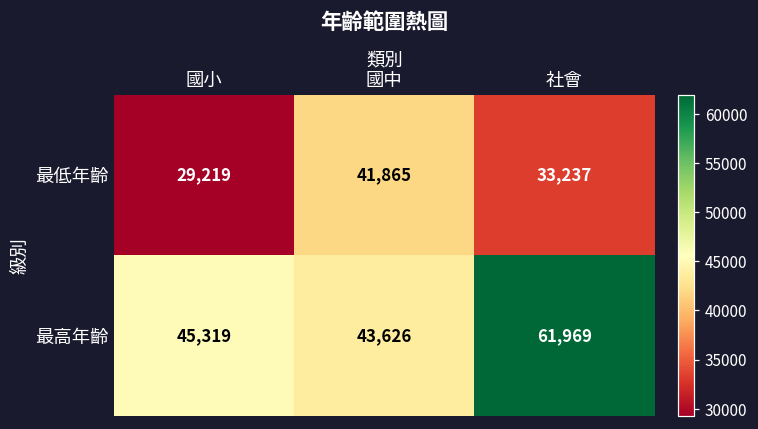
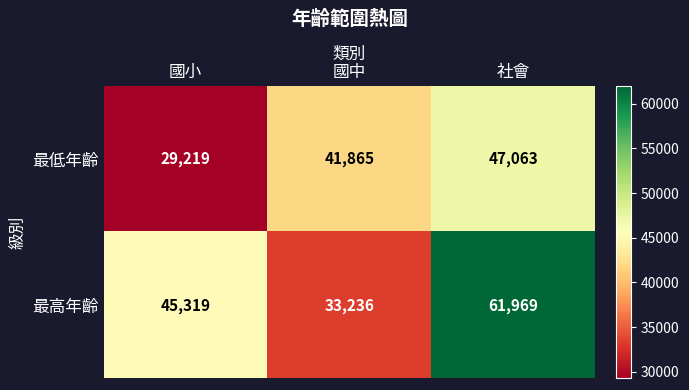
  {
    "最低年齡": {
      "國小": "29,219",
      "國中": "41,865",
-     "社會": "33,237"
+     "社會": "47,063"
    },
    "最高年齡": {
      "國小": "45,319",
-     "國中": "43,626",
+     "國中": "33,236",
      "社會": "61,969"
    }
  }
